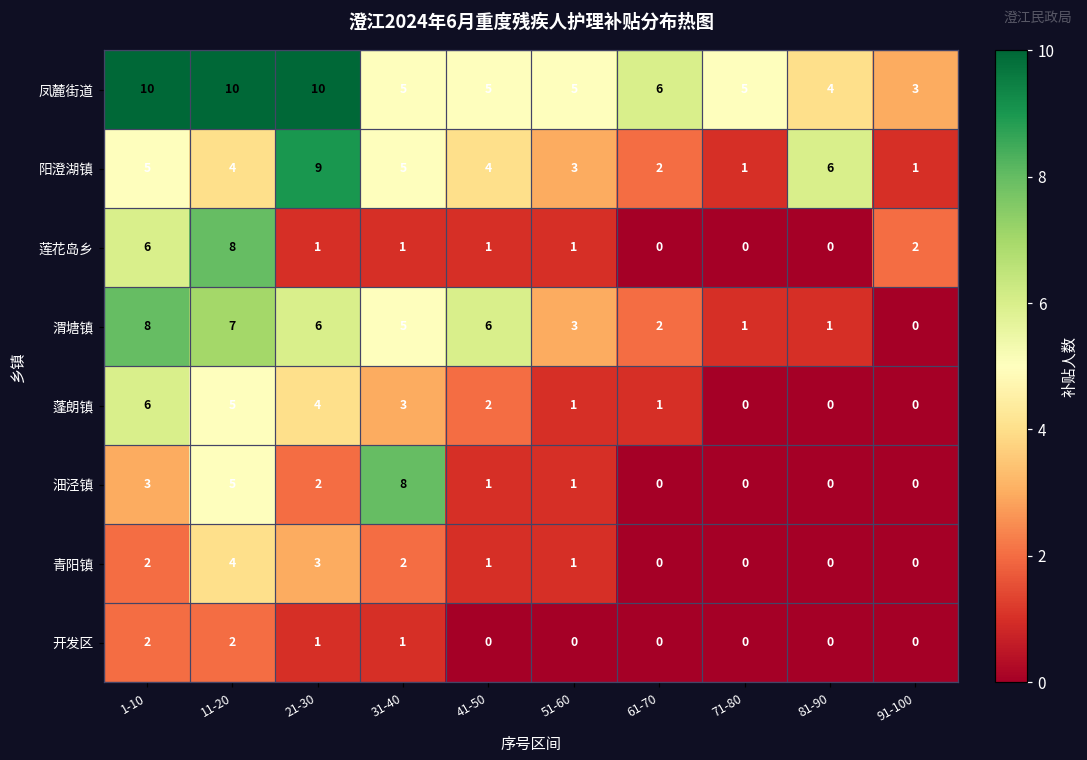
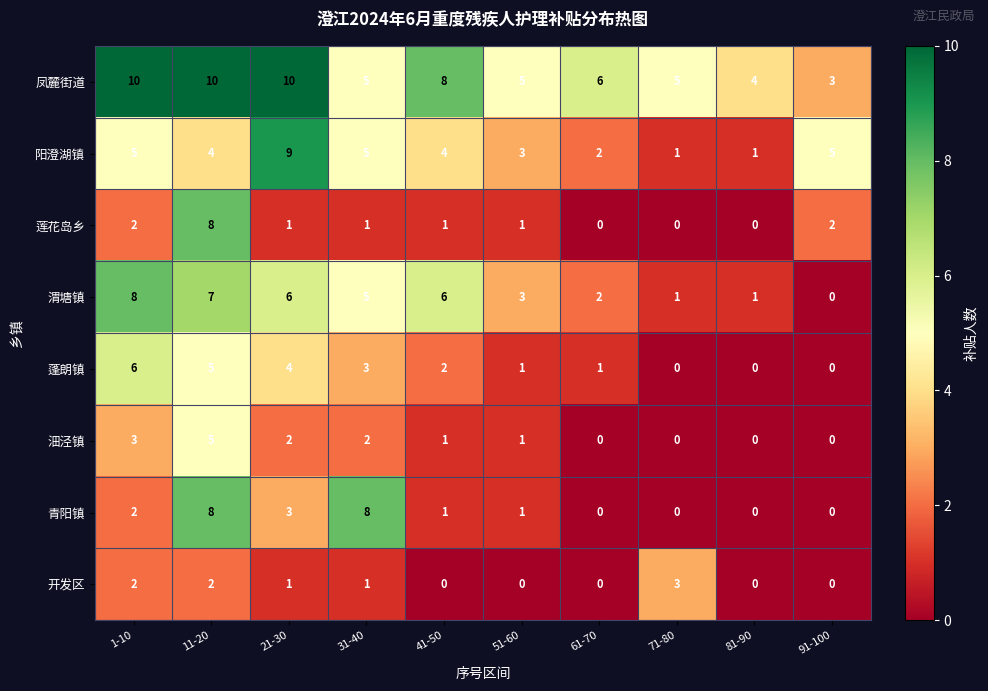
  {
    "凤麓街道": {
      "1-10": 10,
      "11-20": 10,
      "21-30": 10,
      "31-40": 5,
-     "41-50": 5,
+     "41-50": 8,
      "51-60": 5,
      "61-70": 6,
      "71-80": 5,
      "81-90": 4,
      "91-100": 3
    },
    "阳澄湖镇": {
      "1-10": 5,
      "11-20": 4,
      "21-30": 9,
      "31-40": 5,
      "41-50": 4,
      "51-60": 3,
      "61-70": 2,
      "71-80": 1,
-     "81-90": 6,
-     "91-100": 1
+     "81-90": 1,
+     "91-100": 5
    },
    "莲花岛乡": {
-     "1-10": 6,
+     "1-10": 2,
      "11-20": 8,
      "21-30": 1,
      "31-40": 1,
      "41-50": 1,
      "51-60": 1,
      "61-70": 0,
      "71-80": 0,
      "81-90": 0,
      "91-100": 2
    },
    "渭塘镇": {
      "1-10": 8,
      "11-20": 7,
      "21-30": 6,
      "31-40": 5,
      "41-50": 6,
      "51-60": 3,
      "61-70": 2,
      "71-80": 1,
      "81-90": 1,
      "91-100": 0
    },
    "蓬朗镇": {
      "1-10": 6,
      "11-20": 5,
      "21-30": 4,
      "31-40": 3,
      "41-50": 2,
      "51-60": 1,
      "61-70": 1,
      "71-80": 0,
      "81-90": 0,
      "91-100": 0
    },
    "沺泾镇": {
      "1-10": 3,
      "11-20": 5,
      "21-30": 2,
-     "31-40": 8,
+     "31-40": 2,
      "41-50": 1,
      "51-60": 1,
      "61-70": 0,
      "71-80": 0,
      "81-90": 0,
      "91-100": 0
    },
    "青阳镇": {
      "1-10": 2,
-     "11-20": 4,
+     "11-20": 8,
      "21-30": 3,
-     "31-40": 2,
+     "31-40": 8,
      "41-50": 1,
      "51-60": 1,
      "61-70": 0,
      "71-80": 0,
      "81-90": 0,
      "91-100": 0
    },
    "开发区": {
      "1-10": 2,
      "11-20": 2,
      "21-30": 1,
      "31-40": 1,
      "41-50": 0,
      "51-60": 0,
      "61-70": 0,
-     "71-80": 0,
+     "71-80": 3,
      "81-90": 0,
      "91-100": 0
    }
  }
